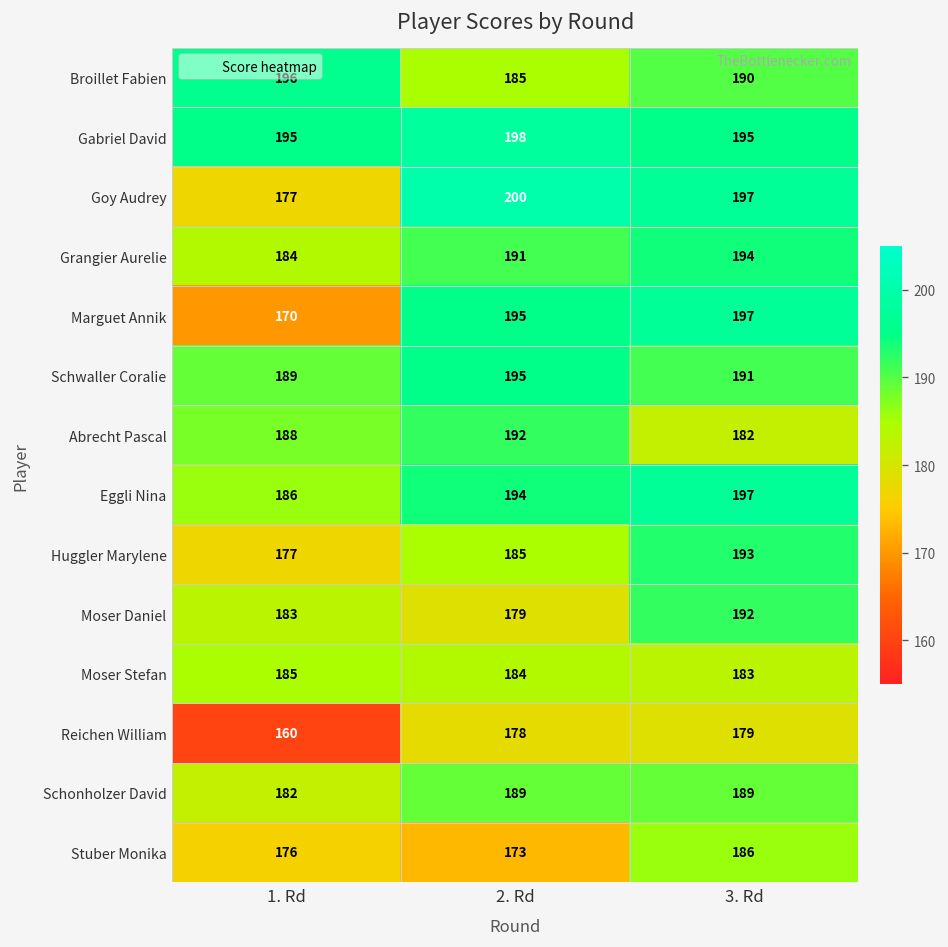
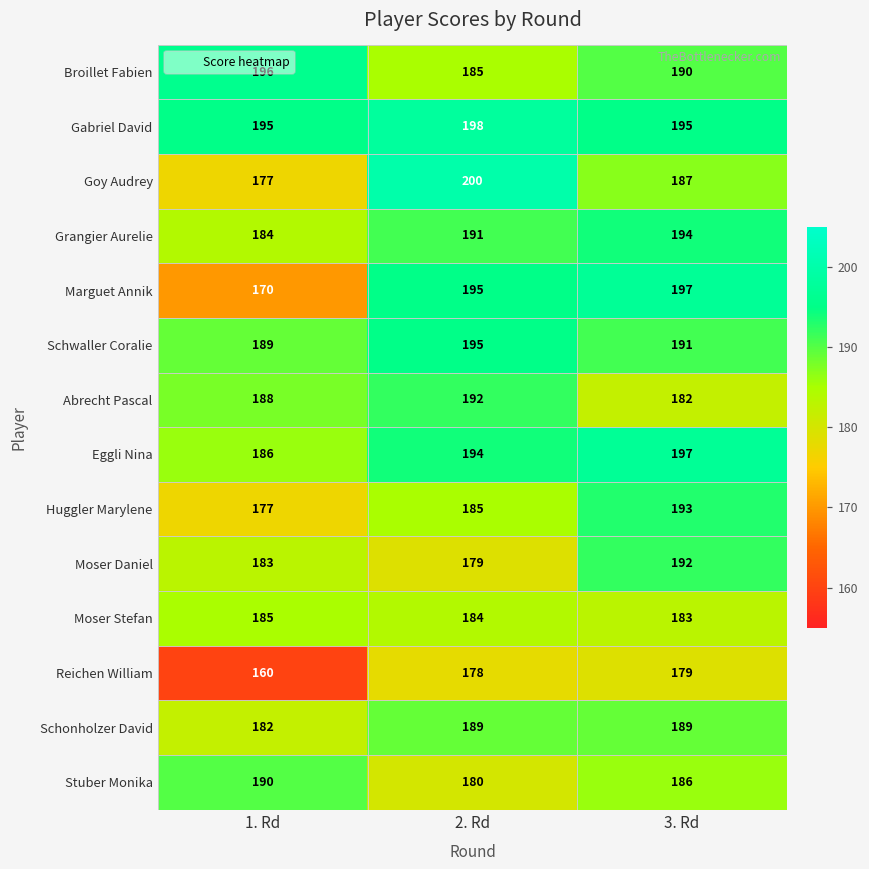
  {
    "Broillet Fabien": {
      "2. Rd": 185
    },
    "Gabriel David": {
      "1. Rd": 195,
      "2. Rd": 198,
      "3. Rd": 195
    },
    "Goy Audrey": {
      "1. Rd": 177,
      "2. Rd": 200,
-     "3. Rd": 197
+     "3. Rd": 187
    },
    "Grangier Aurelie": {
      "1. Rd": 184,
      "2. Rd": 191,
      "3. Rd": 194
    },
    "Marguet Annik": {
      "1. Rd": 170,
      "2. Rd": 195,
      "3. Rd": 197
    },
    "Schwaller Coralie": {
      "1. Rd": 189,
      "2. Rd": 195,
      "3. Rd": 191
    },
    "Abrecht Pascal": {
      "1. Rd": 188,
      "2. Rd": 192,
      "3. Rd": 182
    },
    "Eggli Nina": {
      "1. Rd": 186,
      "2. Rd": 194,
      "3. Rd": 197
    },
    "Huggler Marylene": {
      "1. Rd": 177,
      "2. Rd": 185,
      "3. Rd": 193
    },
    "Moser Daniel": {
      "1. Rd": 183,
      "2. Rd": 179,
      "3. Rd": 192
    },
    "Moser Stefan": {
      "1. Rd": 185,
      "2. Rd": 184,
      "3. Rd": 183
    },
    "Reichen William": {
      "1. Rd": 160,
      "2. Rd": 178,
      "3. Rd": 179
    },
    "Schonholzer David": {
      "1. Rd": 182,
      "2. Rd": 189,
      "3. Rd": 189
    },
    "Stuber Monika": {
-     "1. Rd": 176,
-     "2. Rd": 173,
+     "1. Rd": 190,
+     "2. Rd": 180,
      "3. Rd": 186
    }
  }
